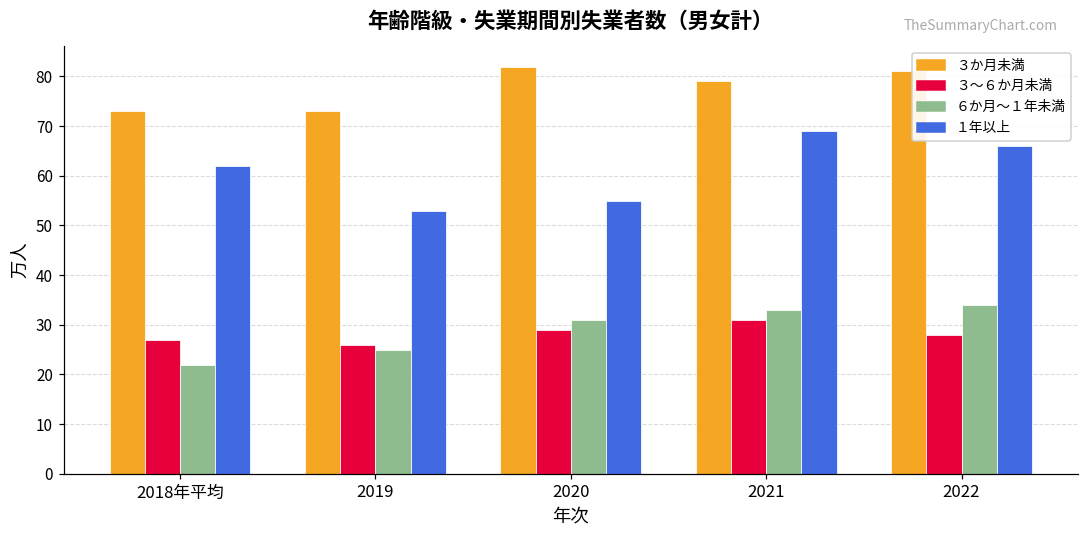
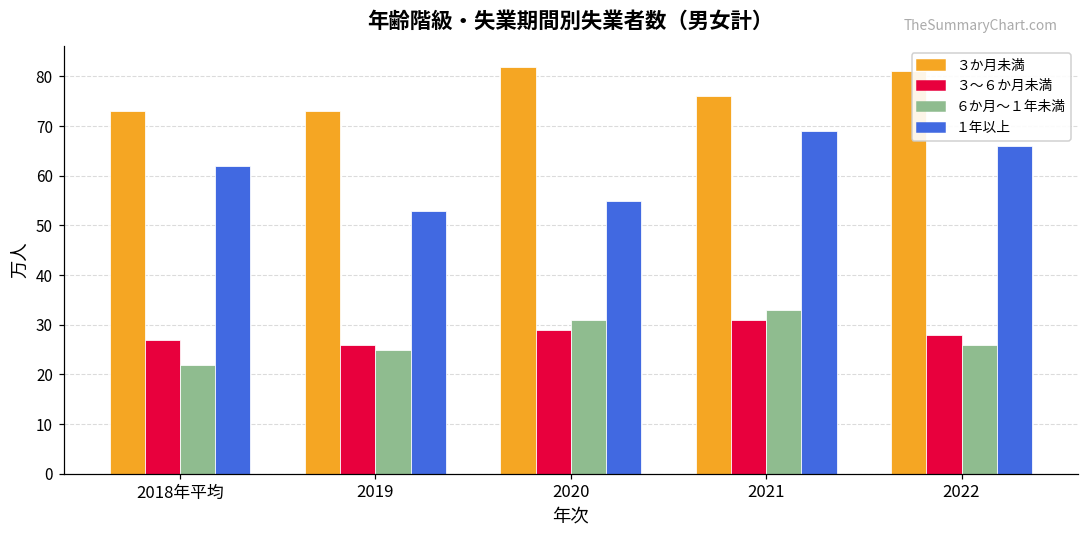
  {
    "３か月未満": {
      "2018年平均": 73,
      "2019": 73,
      "2020": 82,
-     "2021": 79,
+     "2021": 76,
      "2022": 81
    },
    "３～６か月未満": {
      "2018年平均": 27,
      "2019": 26,
      "2020": 29,
      "2021": 31,
      "2022": 28
    },
    "６か月～１年未満": {
      "2018年平均": 22,
      "2019": 25,
      "2020": 31,
      "2021": 33,
-     "2022": 34
+     "2022": 26
    },
    "１年以上": {
      "2018年平均": 62,
      "2019": 53,
      "2020": 55,
      "2021": 69,
      "2022": 66
    }
  }
